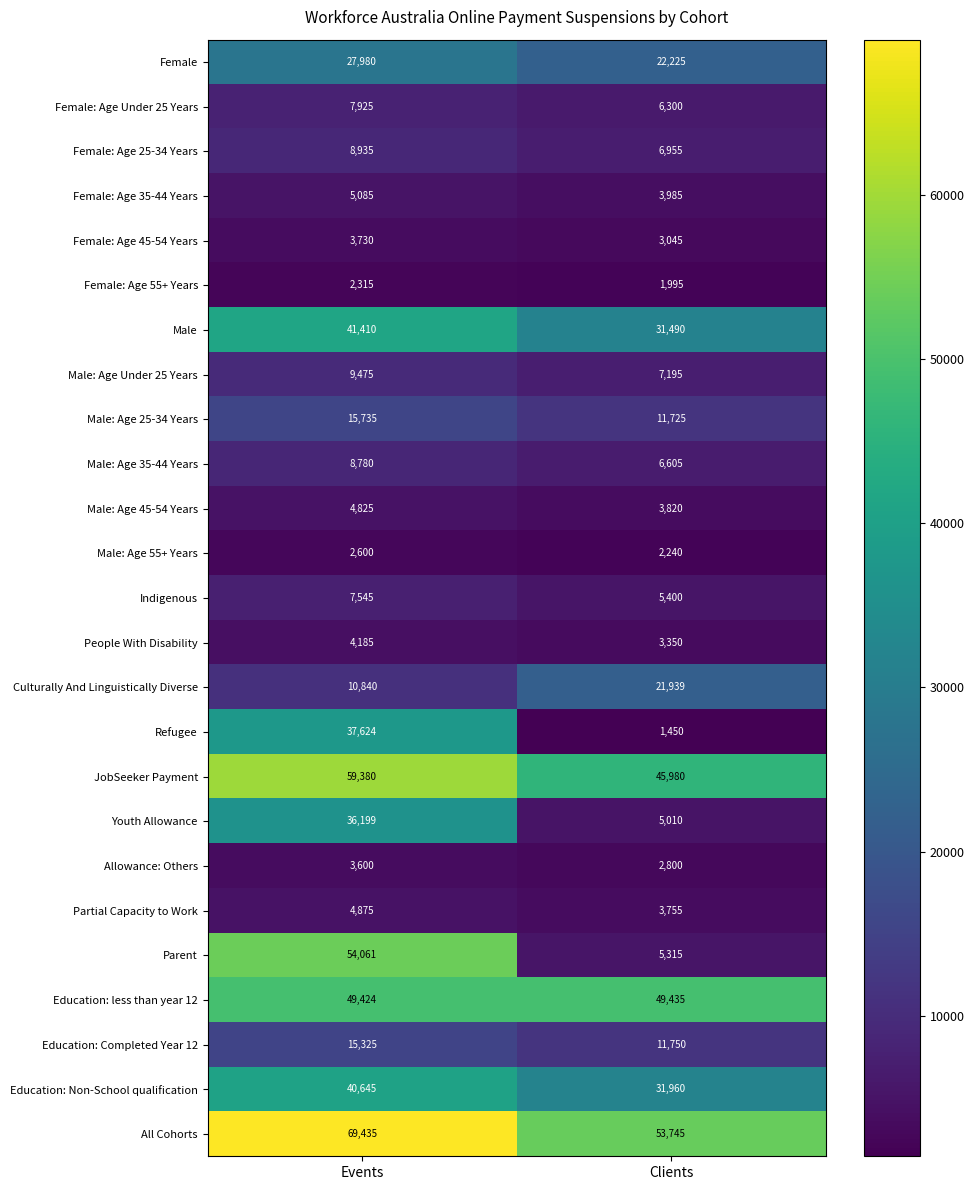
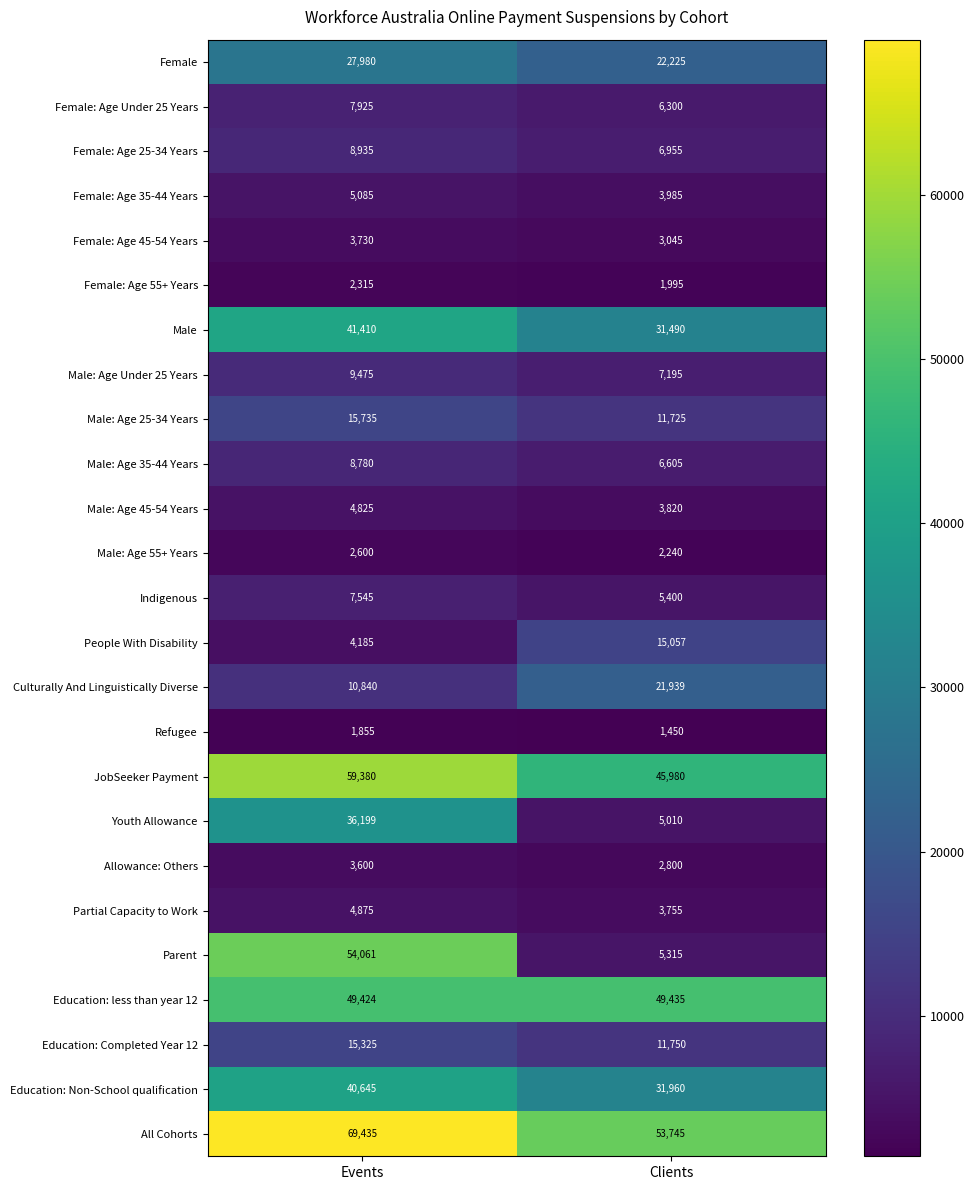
  {
    "Female": {
      "Events": "27,980",
      "Clients": "22,225"
    },
    "Female: Age Under 25 Years": {
      "Events": "7,925",
      "Clients": "6,300"
    },
    "Female: Age 25-34 Years": {
      "Events": "8,935",
      "Clients": "6,955"
    },
    "Female: Age 35-44 Years": {
      "Events": "5,085",
      "Clients": "3,985"
    },
    "Female: Age 45-54 Years": {
      "Events": "3,730",
      "Clients": "3,045"
    },
    "Female: Age 55+ Years": {
      "Events": "2,315",
      "Clients": "1,995"
    },
    "Male": {
      "Events": "41,410",
      "Clients": "31,490"
    },
    "Male: Age Under 25 Years": {
      "Events": "9,475",
      "Clients": "7,195"
    },
    "Male: Age 25-34 Years": {
      "Events": "15,735",
      "Clients": "11,725"
    },
    "Male: Age 35-44 Years": {
      "Events": "8,780",
      "Clients": "6,605"
    },
    "Male: Age 45-54 Years": {
      "Events": "4,825",
      "Clients": "3,820"
    },
    "Male: Age 55+ Years": {
      "Events": "2,600",
      "Clients": "2,240"
    },
    "Indigenous": {
      "Events": "7,545",
      "Clients": "5,400"
    },
    "People With Disability": {
      "Events": "4,185",
-     "Clients": "3,350"
+     "Clients": "15,057"
    },
    "Culturally And Linguistically Diverse": {
      "Events": "10,840",
      "Clients": "21,939"
    },
    "Refugee": {
-     "Events": "37,624",
+     "Events": "1,855",
      "Clients": "1,450"
    },
    "JobSeeker Payment": {
      "Events": "59,380",
      "Clients": "45,980"
    },
    "Youth Allowance": {
      "Events": "36,199",
      "Clients": "5,010"
    },
    "Allowance: Others": {
      "Events": "3,600",
      "Clients": "2,800"
    },
    "Partial Capacity to Work": {
      "Events": "4,875",
      "Clients": "3,755"
    },
    "Parent": {
      "Events": "54,061",
      "Clients": "5,315"
    },
    "Education: less than year 12": {
      "Events": "49,424",
      "Clients": "49,435"
    },
    "Education: Completed Year 12": {
      "Events": "15,325",
      "Clients": "11,750"
    },
    "Education: Non-School qualification": {
      "Events": "40,645",
      "Clients": "31,960"
    },
    "All Cohorts": {
      "Events": "69,435",
      "Clients": "53,745"
    }
  }
